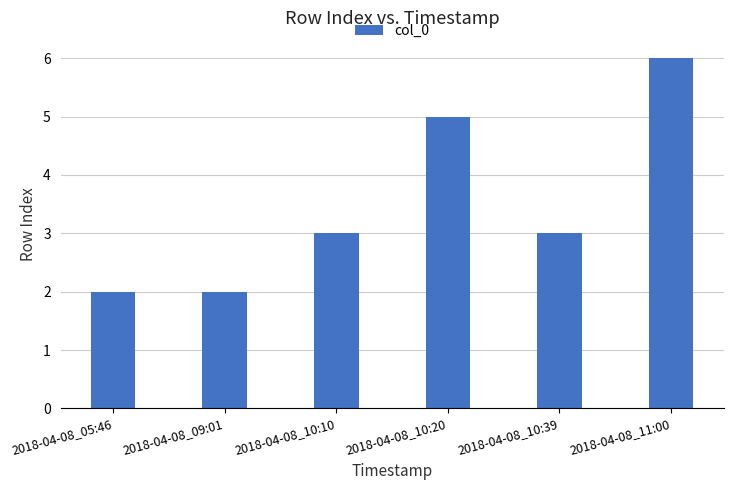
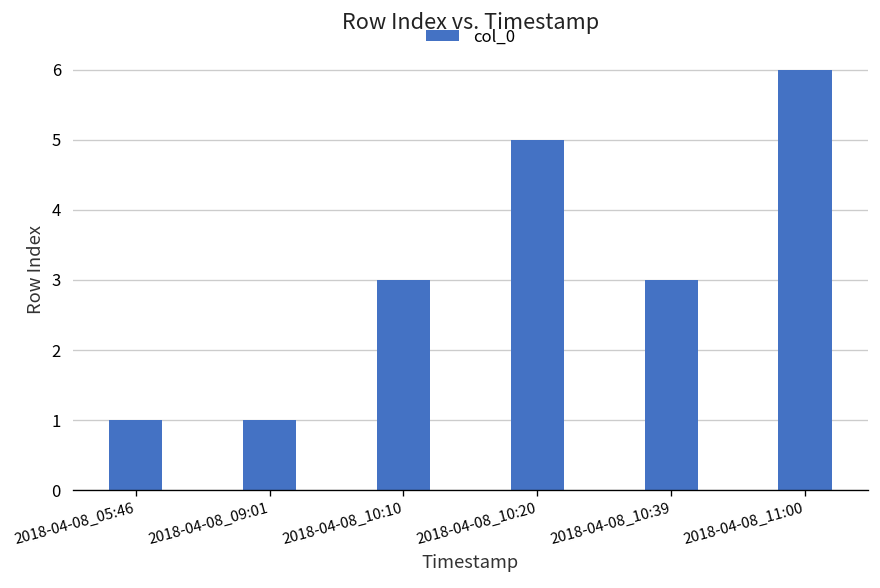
  {
-   "2018-04-08_05:46": 2,
-   "2018-04-08_09:01": 2,
+   "2018-04-08_05:46": 1,
+   "2018-04-08_09:01": 1,
    "2018-04-08_10:10": 3,
    "2018-04-08_10:20": 5,
    "2018-04-08_10:39": 3,
    "2018-04-08_11:00": 6
  }
